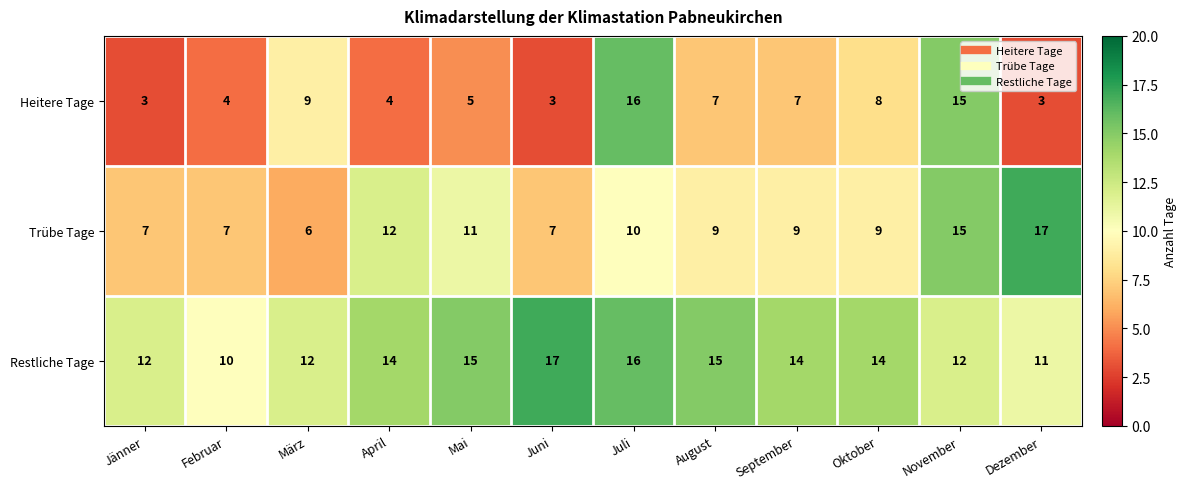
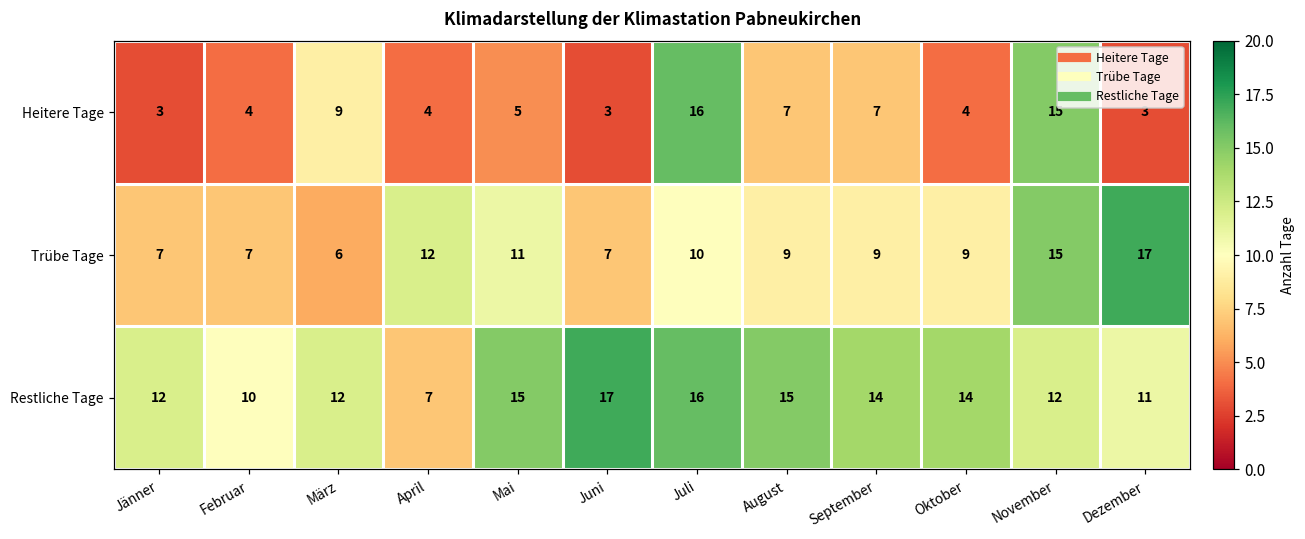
  {
    "Heitere Tage": {
      "Jänner": 3,
      "Februar": 4,
      "März": 9,
      "April": 4,
      "Mai": 5,
      "Juni": 3,
      "Juli": 16,
      "August": 7,
      "September": 7,
-     "Oktober": 8,
+     "Oktober": 4,
      "November": 15,
      "Dezember": 3
    },
    "Trübe Tage": {
      "Jänner": 7,
      "Februar": 7,
      "März": 6,
      "April": 12,
      "Mai": 11,
      "Juni": 7,
      "Juli": 10,
      "August": 9,
      "September": 9,
      "Oktober": 9,
      "November": 15,
      "Dezember": 17
    },
    "Restliche Tage": {
      "Jänner": 12,
      "Februar": 10,
      "März": 12,
-     "April": 14,
+     "April": 7,
      "Mai": 15,
      "Juni": 17,
      "Juli": 16,
      "August": 15,
      "September": 14,
      "Oktober": 14,
      "November": 12,
      "Dezember": 11
    }
  }
